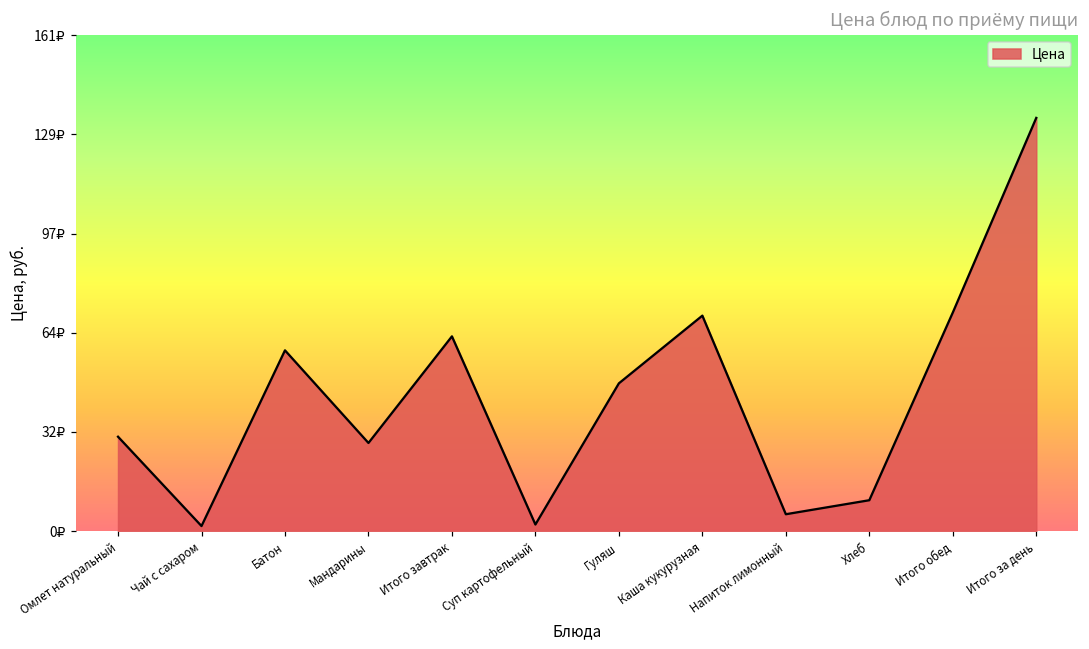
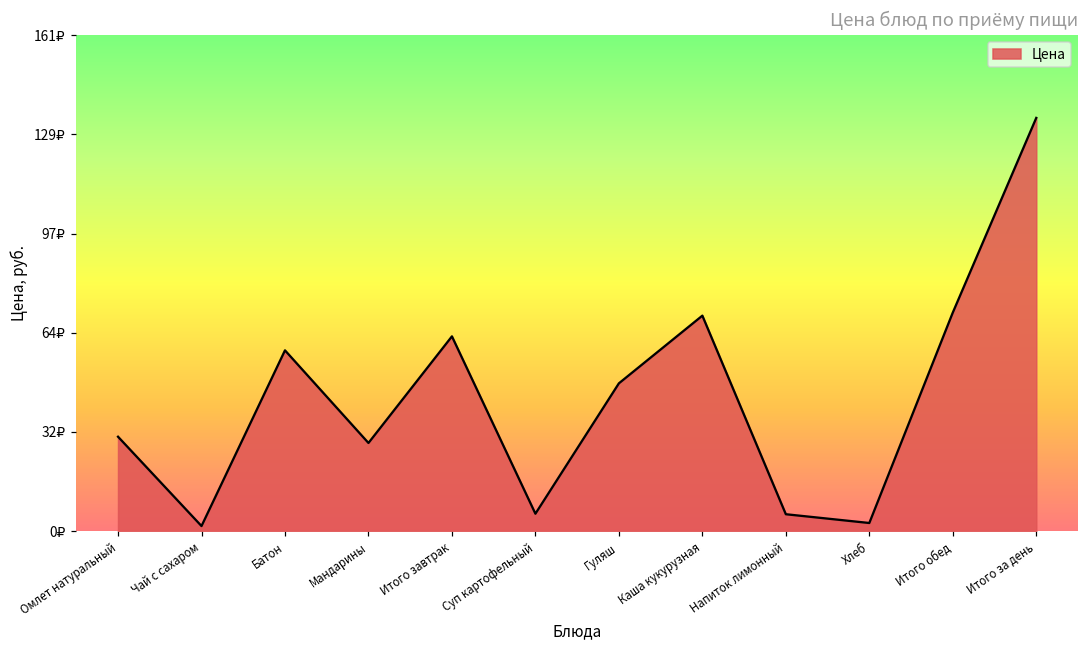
  {
    "Омлет натуральный": "31₽",
    "Чай с сахаром": "2₽",
    "Батон": "59₽",
    "Мандарины": "29₽",
    "Итого завтрак": "63₽",
-   "Суп картофельный": "2₽",
+   "Суп картофельный": "6₽",
    "Гуляш": "48₽",
    "Каша кукурузная": "70₽",
    "Напиток лимонный": "5₽",
-   "Хлеб": "10₽",
+   "Хлеб": "3₽",
    "Итого обед": "71₽",
    "Итого за день": "134₽"
  }
